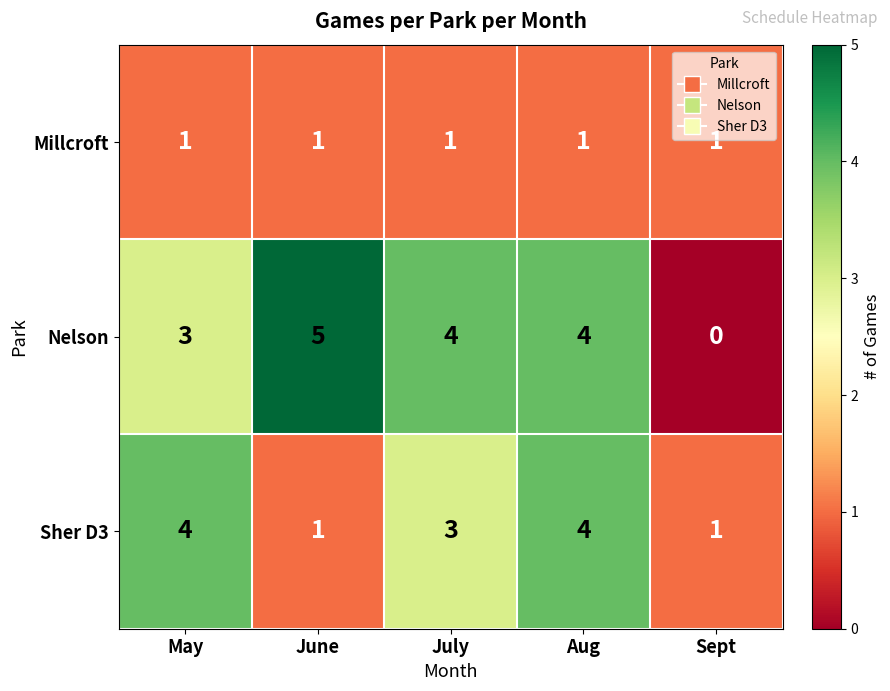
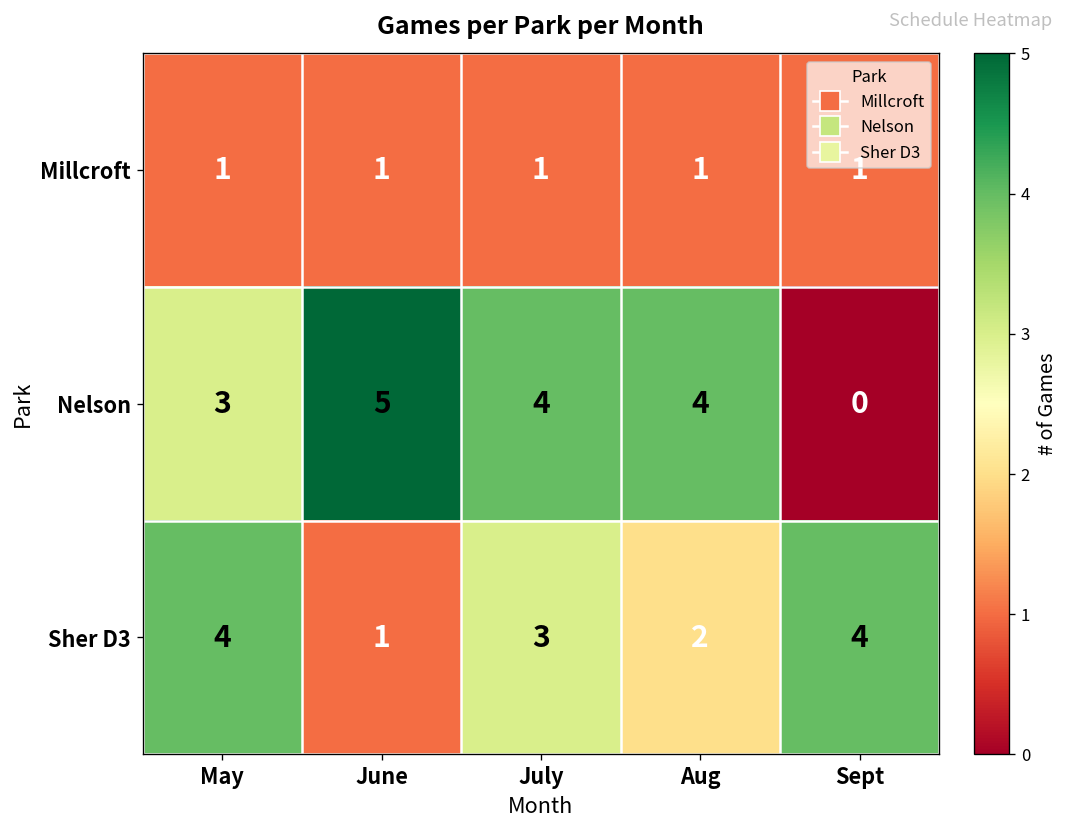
  {
    "Millcroft": {
      "May": 1,
      "June": 1,
      "July": 1,
      "Aug": 1
    },
    "Nelson": {
      "May": 3,
      "June": 5,
      "July": 4,
      "Aug": 4,
      "Sept": 0
    },
    "Sher D3": {
      "May": 4,
      "June": 1,
      "July": 3,
-     "Aug": 4,
-     "Sept": 1
+     "Aug": 2,
+     "Sept": 4
    }
  }
